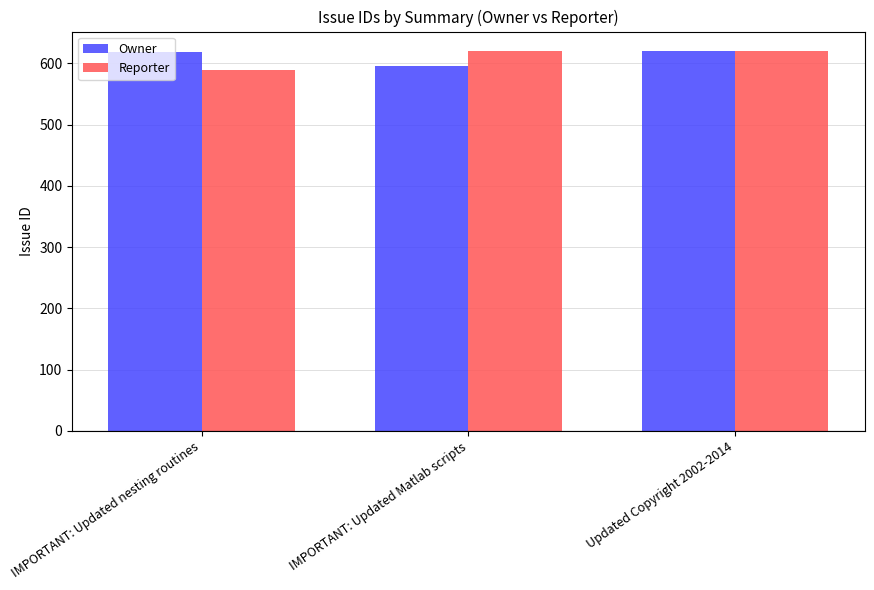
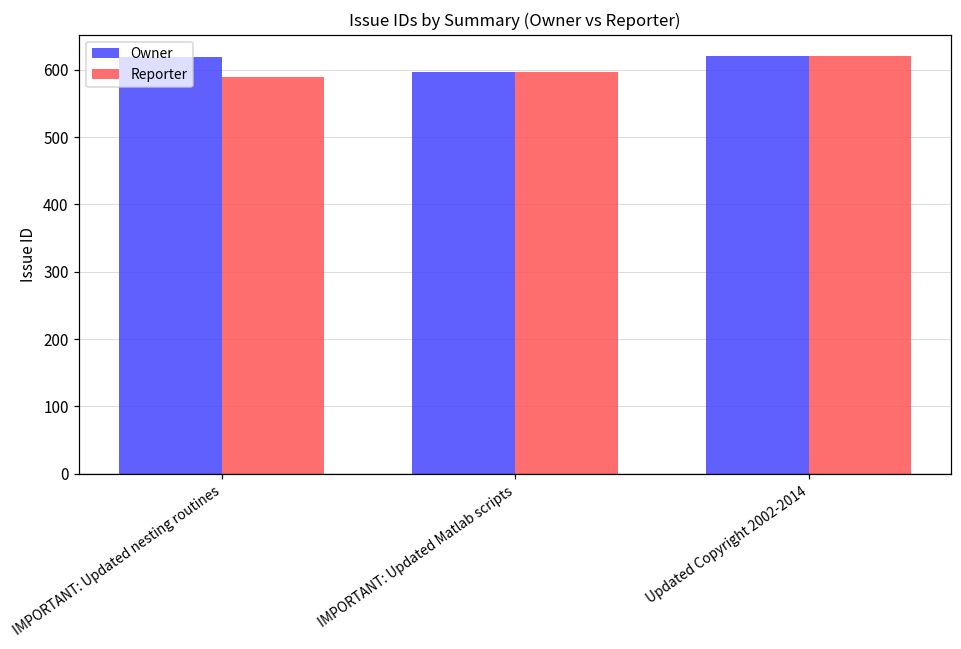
  {
    "Owner": {
      "IMPORTANT: Updated Matlab scripts": 600,
      "Updated Copyright 2002-2014": 620
    },
    "Reporter": {
      "IMPORTANT: Updated nesting routines": 590,
-     "IMPORTANT: Updated Matlab scripts": 620,
+     "IMPORTANT: Updated Matlab scripts": 600,
      "Updated Copyright 2002-2014": 620
    }
  }
